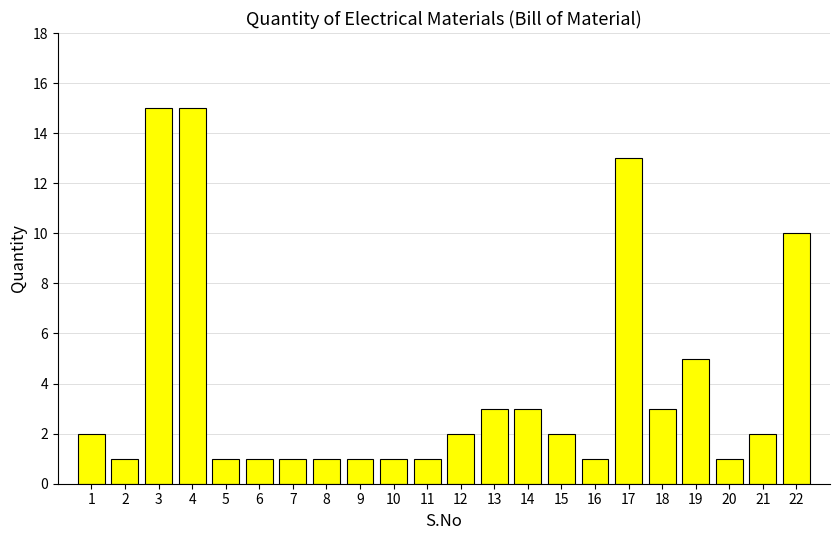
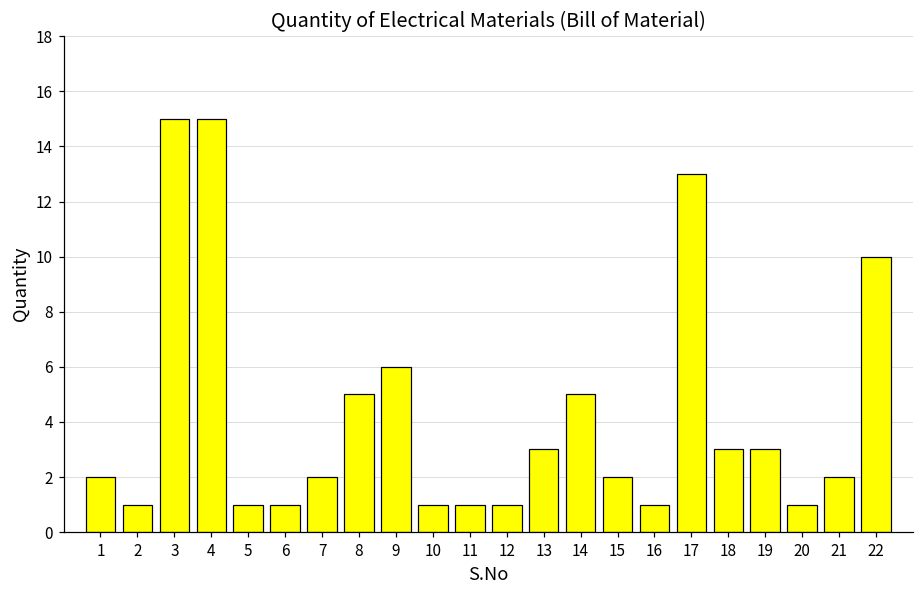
  {
    "1": 2,
    "2": 1,
    "3": 15,
    "4": 15,
    "5": 1,
    "6": 1,
-   "7": 1,
-   "8": 1,
-   "9": 1,
+   "7": 2,
+   "8": 5,
+   "9": 6,
    "10": 1,
    "11": 1,
-   "12": 2,
+   "12": 1,
    "13": 3,
-   "14": 3,
+   "14": 5,
    "15": 2,
    "16": 1,
    "17": 13,
    "18": 3,
-   "19": 5,
+   "19": 3,
    "20": 1,
    "21": 2,
    "22": 10
  }
